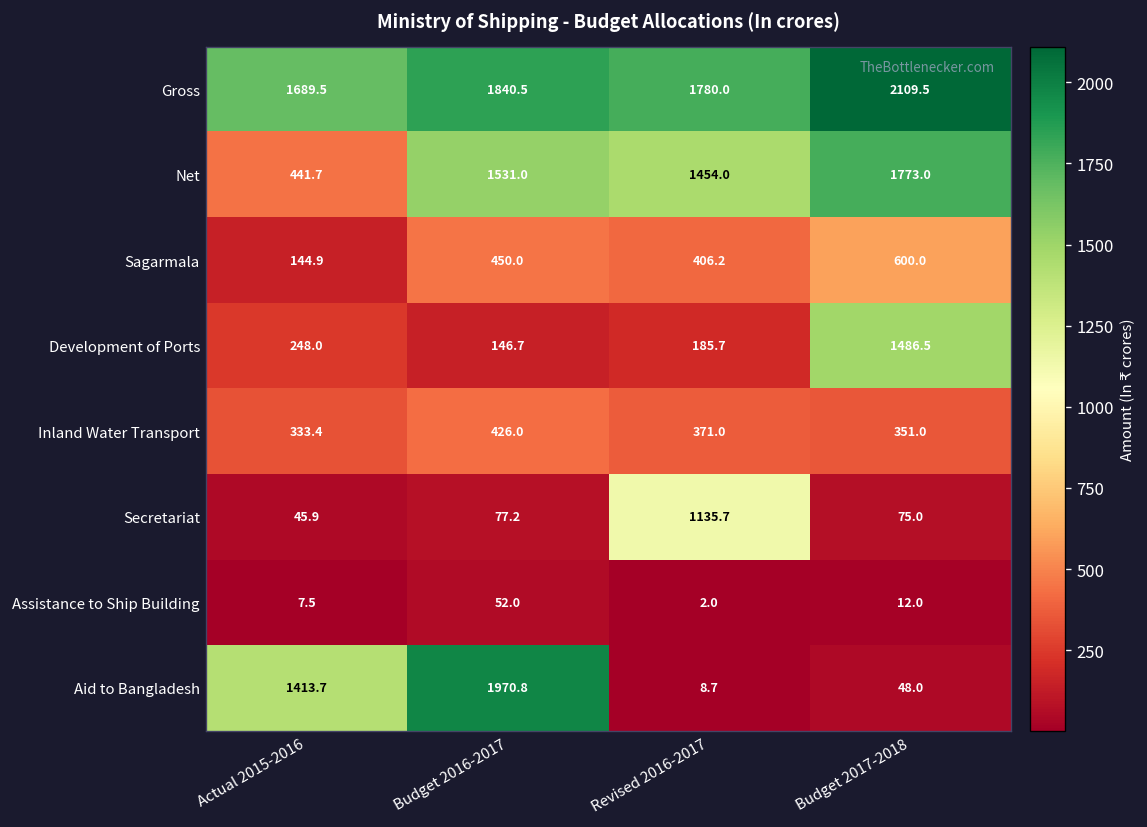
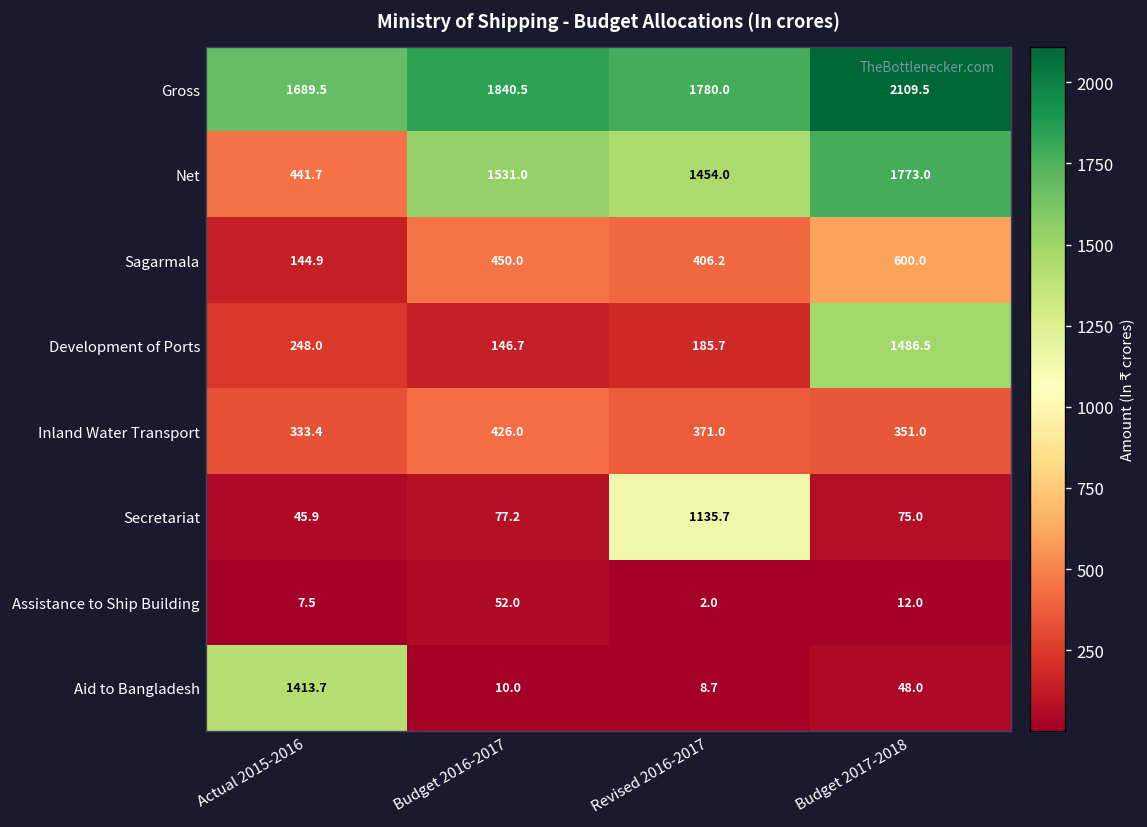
  {
    "Gross": {
      "Actual 2015-2016": 1689.5,
      "Budget 2016-2017": 1840.5,
      "Revised 2016-2017": 1780.0
    },
    "Net": {
      "Actual 2015-2016": 441.7,
      "Budget 2016-2017": 1531.0,
      "Revised 2016-2017": 1454.0,
      "Budget 2017-2018": 1773.0
    },
    "Sagarmala": {
      "Actual 2015-2016": 144.9,
      "Budget 2016-2017": 450.0,
      "Revised 2016-2017": 406.2,
      "Budget 2017-2018": 600.0
    },
    "Development of Ports": {
      "Actual 2015-2016": 248.0,
      "Budget 2016-2017": 146.7,
      "Revised 2016-2017": 185.7,
      "Budget 2017-2018": 1486.5
    },
    "Inland Water Transport": {
      "Actual 2015-2016": 333.4,
      "Budget 2016-2017": 426.0,
      "Revised 2016-2017": 371.0,
      "Budget 2017-2018": 351.0
    },
    "Secretariat": {
      "Actual 2015-2016": 45.9,
      "Budget 2016-2017": 77.2,
      "Revised 2016-2017": 1135.7,
      "Budget 2017-2018": 75.0
    },
    "Assistance to Ship Building": {
      "Actual 2015-2016": 7.5,
      "Budget 2016-2017": 52.0,
      "Revised 2016-2017": 2.0,
      "Budget 2017-2018": 12.0
    },
    "Aid to Bangladesh": {
      "Actual 2015-2016": 1413.7,
-     "Budget 2016-2017": 1970.8,
+     "Budget 2016-2017": 10.0,
      "Revised 2016-2017": 8.7,
      "Budget 2017-2018": 48.0
    }
  }
